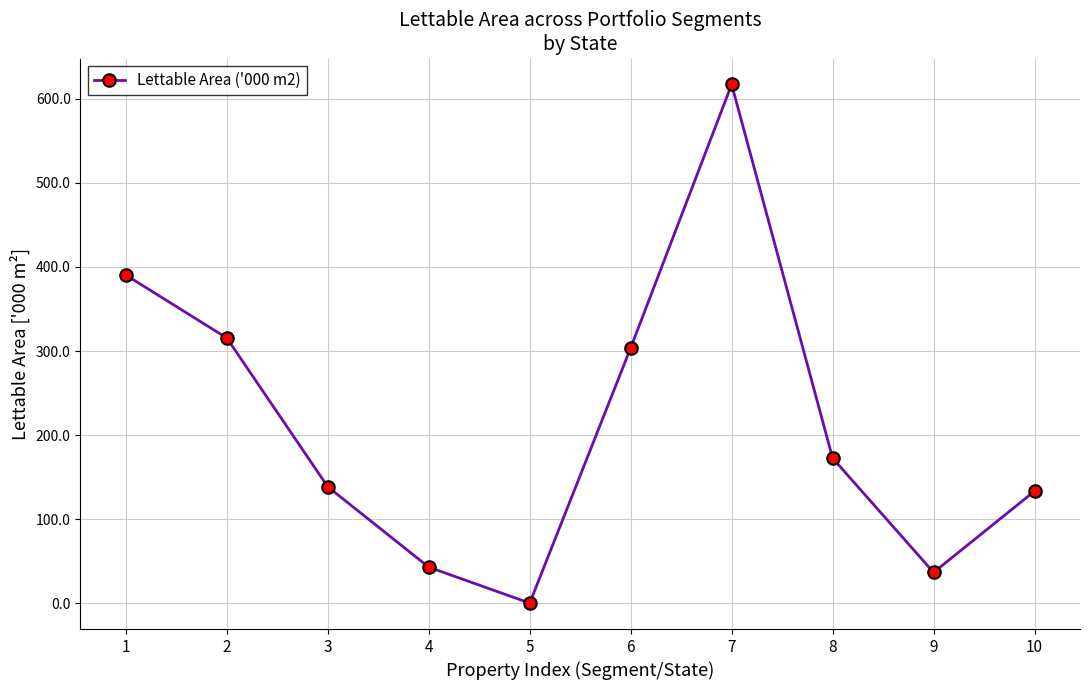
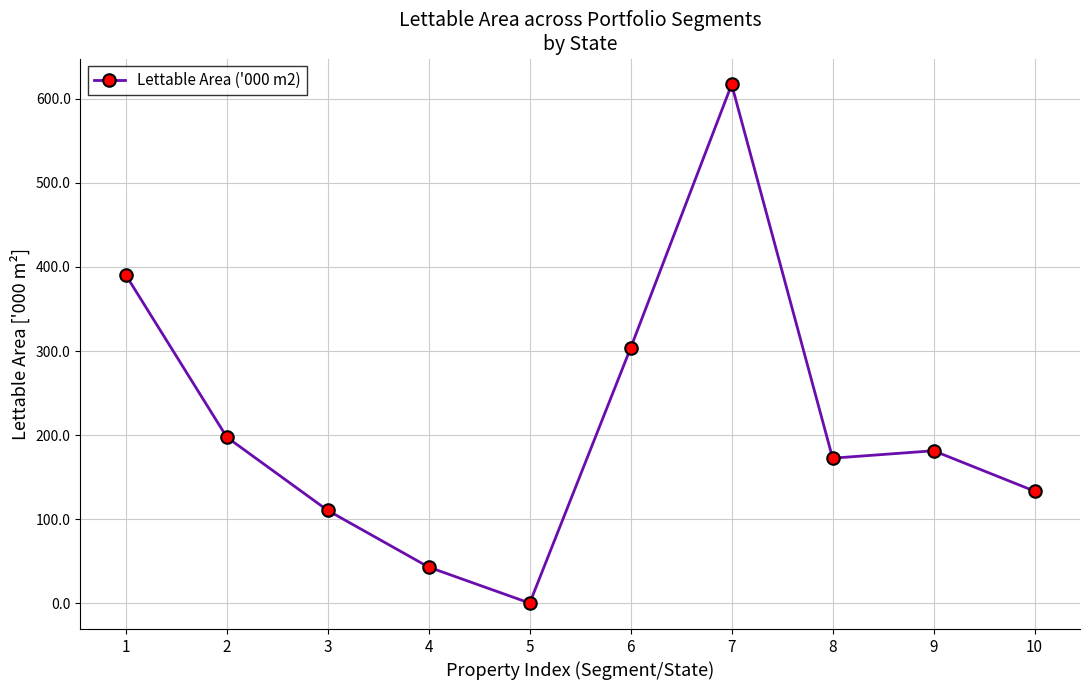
  {
    "1": 390,
-   "2": 320,
-   "3": 140,
+   "2": 200,
+   "3": 110,
    "4": 40,
    "5": 0,
    "6": 300,
    "7": 620,
    "8": 170,
-   "9": 40,
+   "9": 180,
    "10": 130
  }
